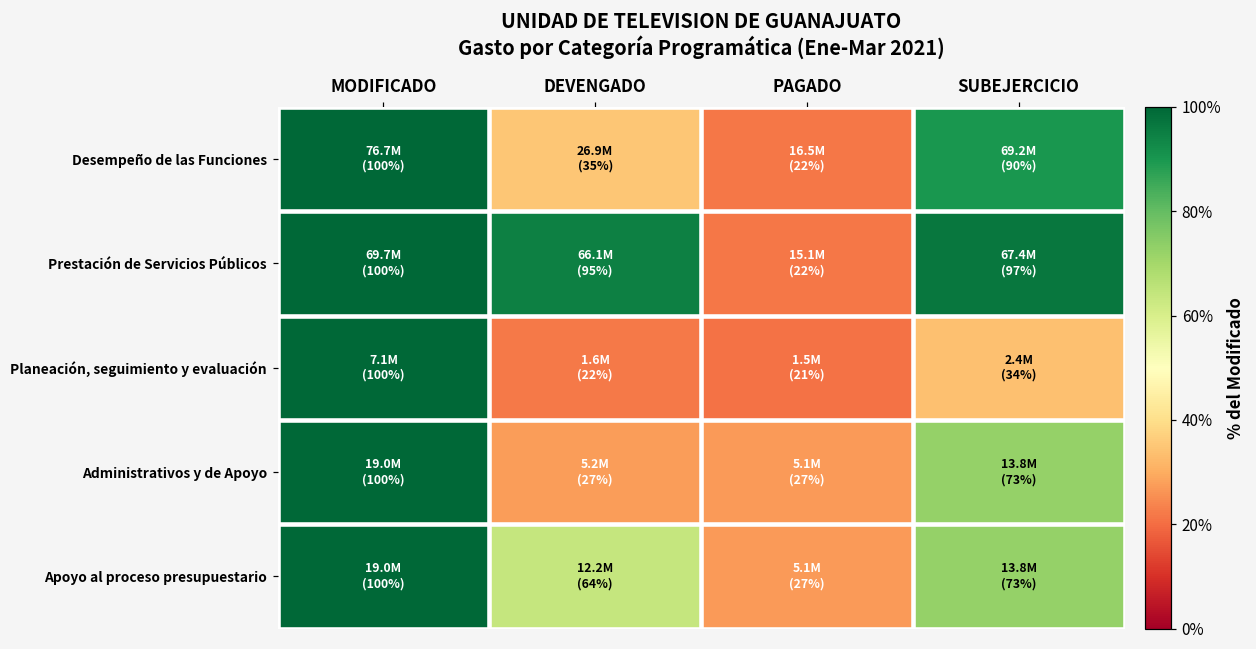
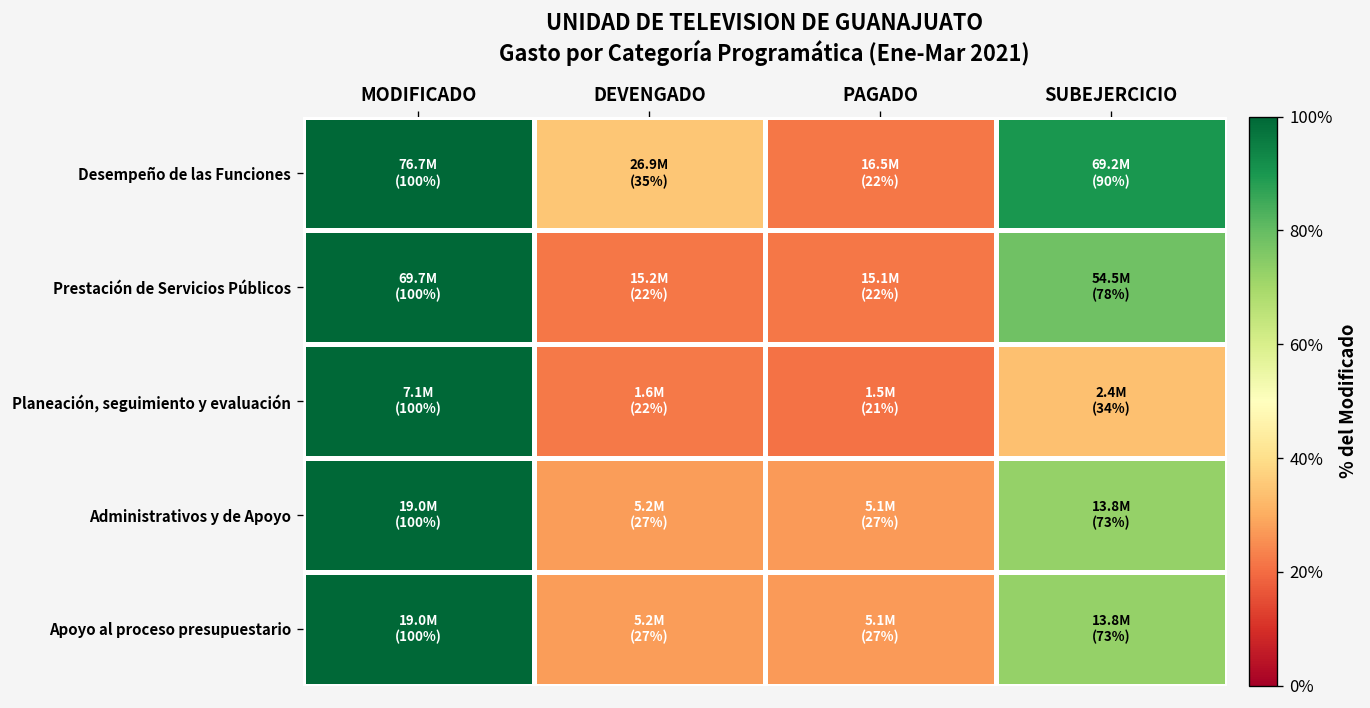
  {
    "Prestación de Servicios Públicos": {
-     "DEVENGADO": "66.1M (95%)",
-     "SUBEJERCICIO": "67.4M (97%)"
+     "DEVENGADO": "15.2M (22%)",
+     "SUBEJERCICIO": "54.5M (78%)"
    },
    "Apoyo al proceso presupuestario": {
-     "DEVENGADO": "12.2M (64%)"
+     "DEVENGADO": "5.2M (27%)"
    }
  }
